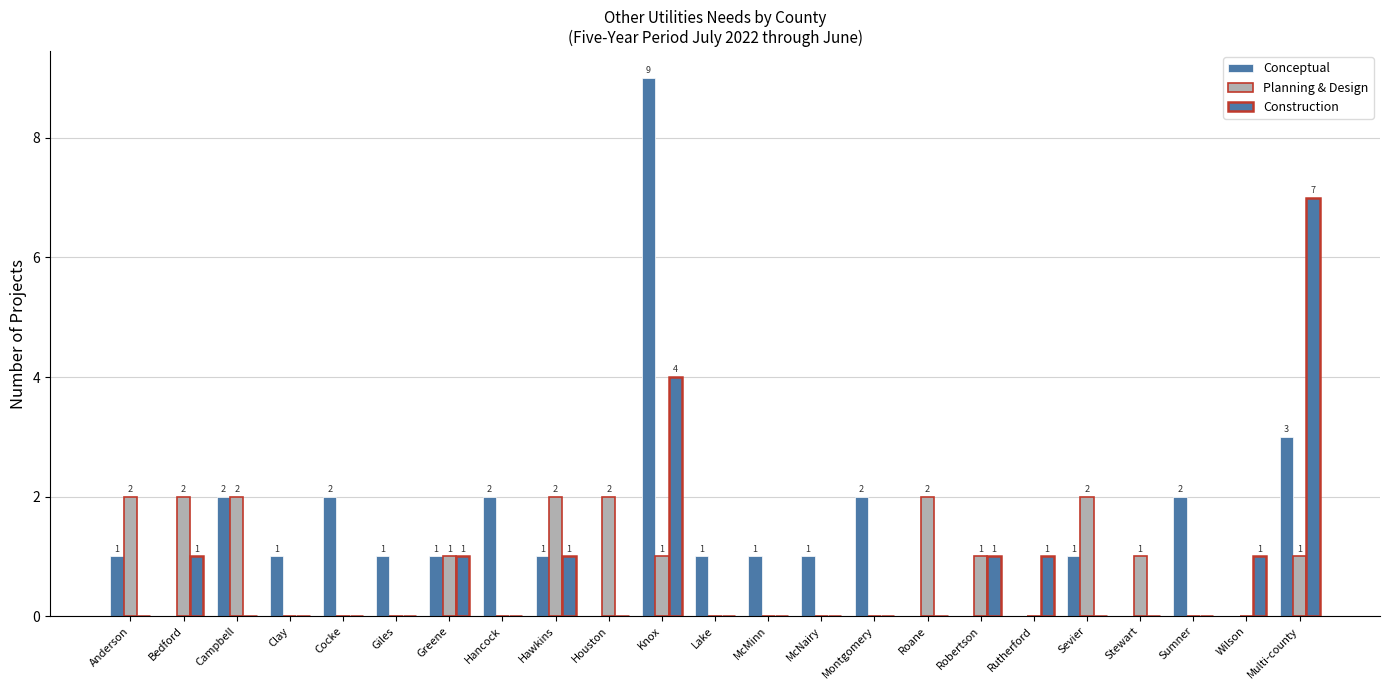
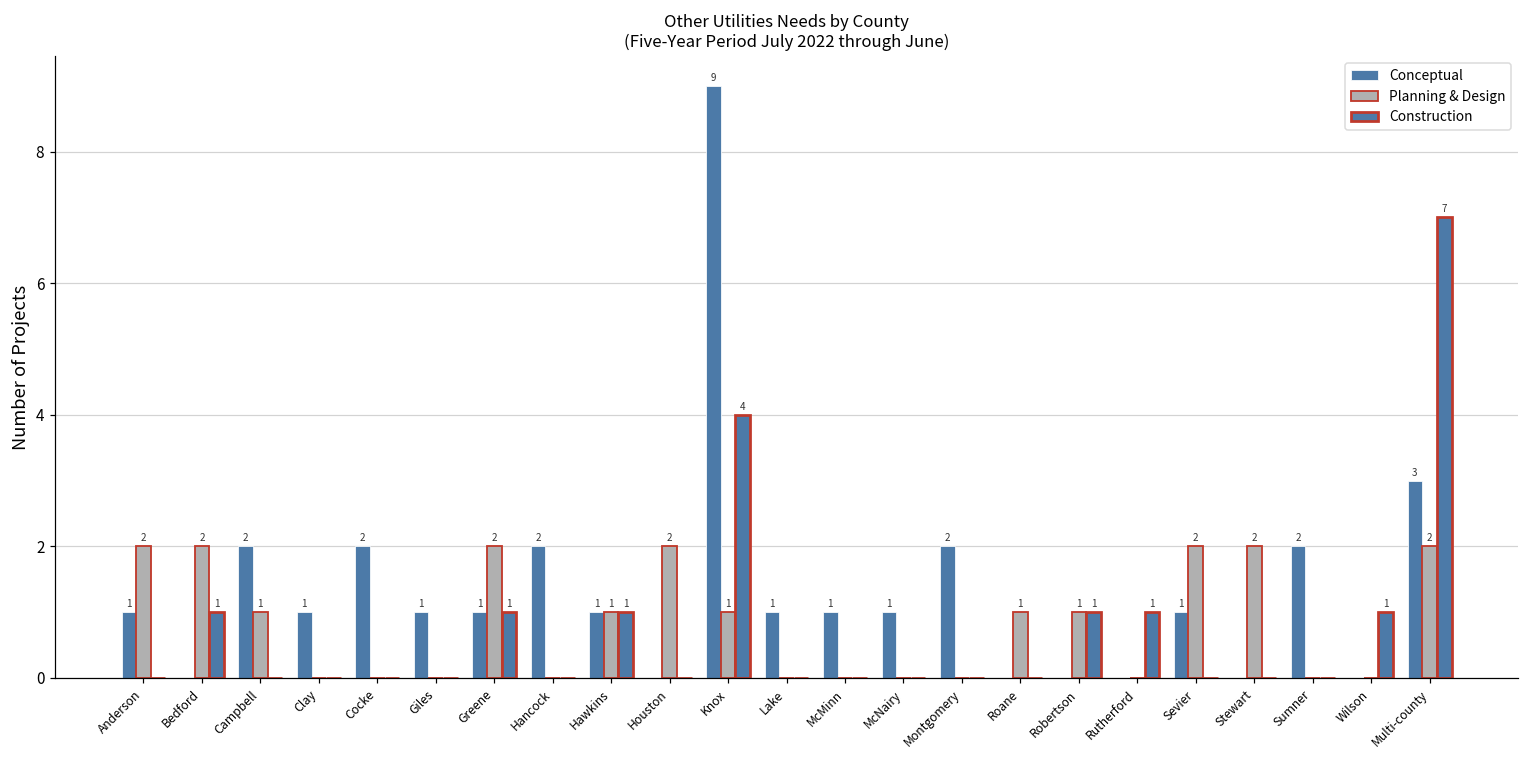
  {
    "Planning & Design": {
      "Anderson": 2,
      "Bedford": 2,
-     "Campbell": 2,
-     "Greene": 1,
-     "Hawkins": 2,
+     "Campbell": 1,
+     "Greene": 2,
+     "Hawkins": 1,
      "Houston": 2,
      "Knox": 1,
-     "Roane": 2,
+     "Roane": 1,
      "Robertson": 1,
      "Sevier": 2,
-     "Stewart": 1,
-     "Multi-county": 1
+     "Stewart": 2,
+     "Multi-county": 2
    }
  }
